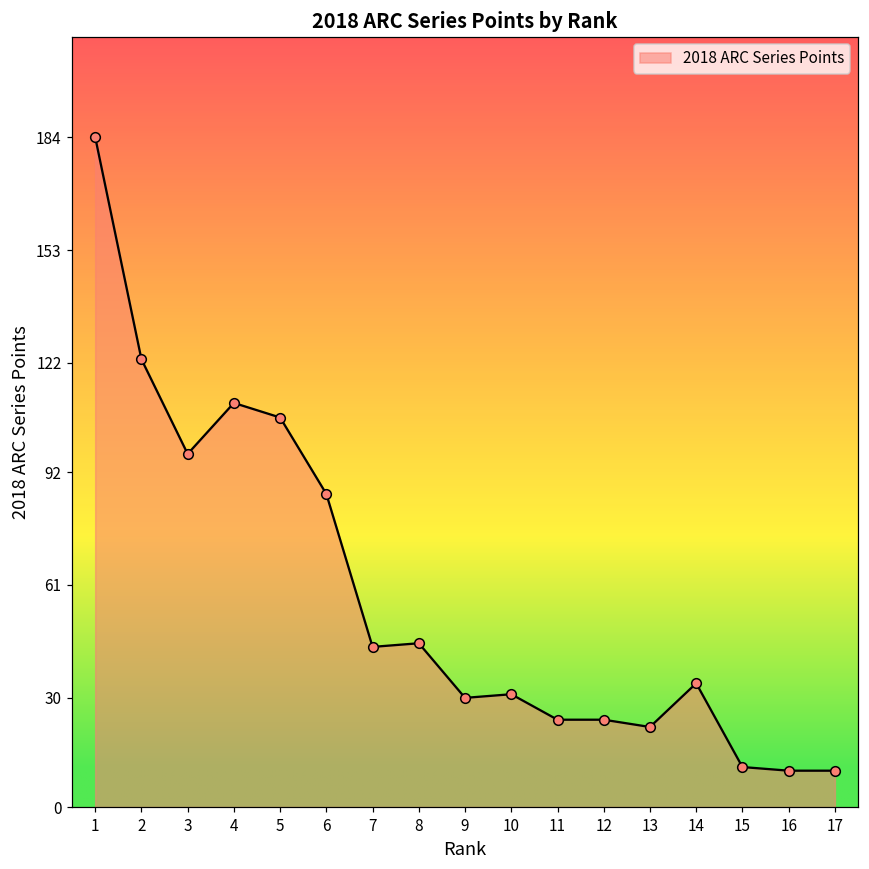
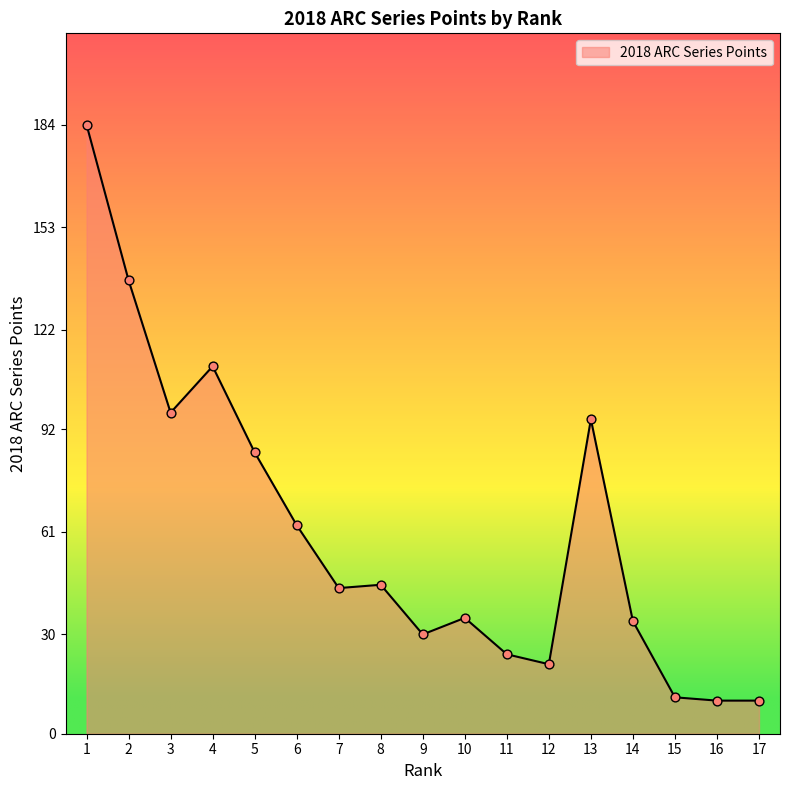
  {
    "1": 184,
-   "2": 123,
+   "2": 137,
    "3": 97,
    "4": 111,
-   "5": 107,
-   "6": 86,
+   "5": 85,
+   "6": 63,
    "7": 44,
    "8": 45,
    "9": 30,
-   "10": 31,
+   "10": 35,
    "11": 24,
-   "12": 24,
-   "13": 22,
+   "12": 21,
+   "13": 95,
    "14": 34,
    "15": 11,
    "16": 10,
    "17": 10
  }
